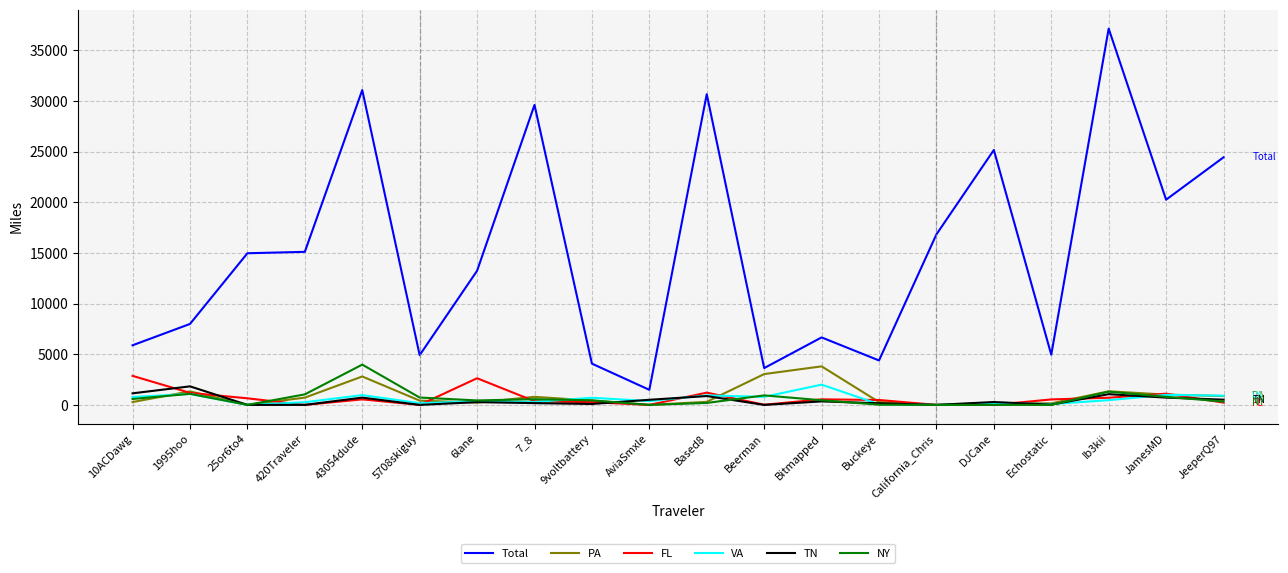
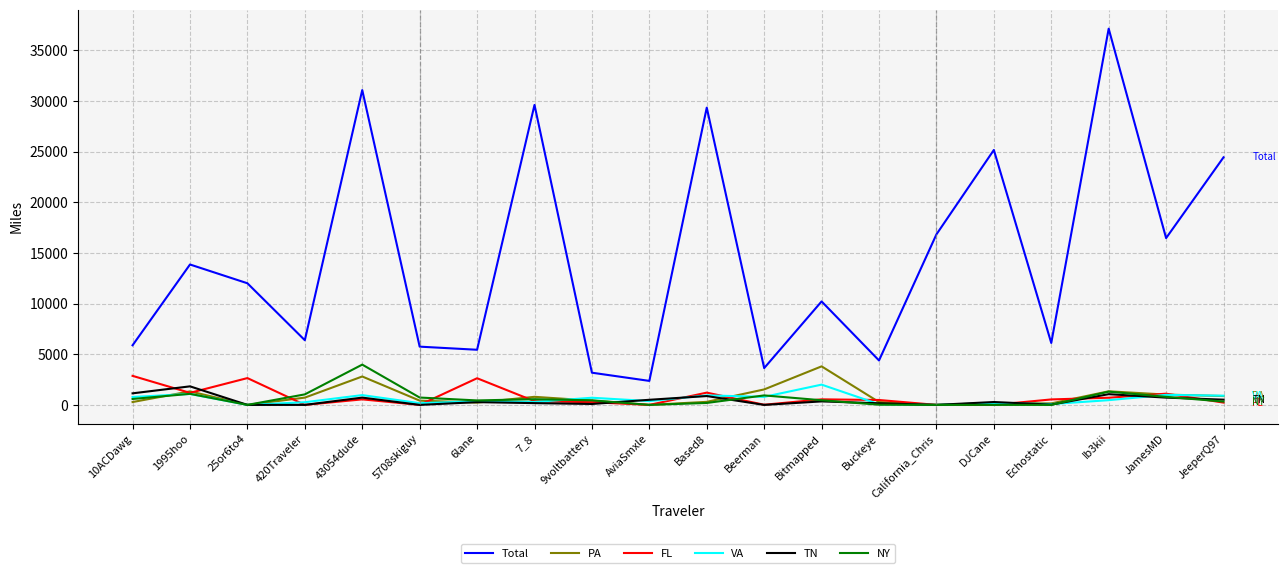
  {
    "Total": {
      "10ACDawg": 5900,
-     "1995hoo": 8000,
-     "25or6to4": 15000,
-     "420Traveler": 15100,
+     "1995hoo": 13900,
+     "25or6to4": 12000,
+     "420Traveler": 6400,
      "43054dude": 31100,
-     "5708skiguy": 4900,
-     "6lane": 13200,
+     "5708skiguy": 5700,
+     "6lane": 5400,
      "7_8": 29600,
-     "9voltbattery": 4100,
-     "AviaSmxle": 1500,
-     "Based8": 30700,
+     "9voltbattery": 3200,
+     "AviaSmxle": 2400,
+     "Based8": 29300,
      "Beerman": 3600,
-     "Bitmapped": 6700,
+     "Bitmapped": 10200,
      "Buckeye": 4400,
      "California_Chris": 16800,
      "DJCane": 25200,
-     "Echostatic": 5000,
+     "Echostatic": 6100,
      "Ib3kii": 37100,
-     "JamesMD": 20300,
+     "JamesMD": 16500,
      "JeeperQ97": 24400
    },
    "PA": {
      "10ACDawg": 300,
      "420Traveler": 700,
      "43054dude": 2800,
-     "Beerman": 3000,
+     "Beerman": 1500,
      "Bitmapped": 3800
    },
    "FL": {
      "10ACDawg": 2900,
-     "25or6to4": 600,
+     "25or6to4": 2600,
      "6lane": 2600,
      "Based8": 1200,
      "Echostatic": 500
    },
    "VA": {
      "420Traveler": 300,
      "9voltbattery": 700,
      "Bitmapped": 2000
    },
    "TN": {
      "10ACDawg": 1100,
      "1995hoo": 1800
    },
    "NY": {
      "420Traveler": 1000,
      "43054dude": 4000,
      "5708skiguy": 700
    }
  }
